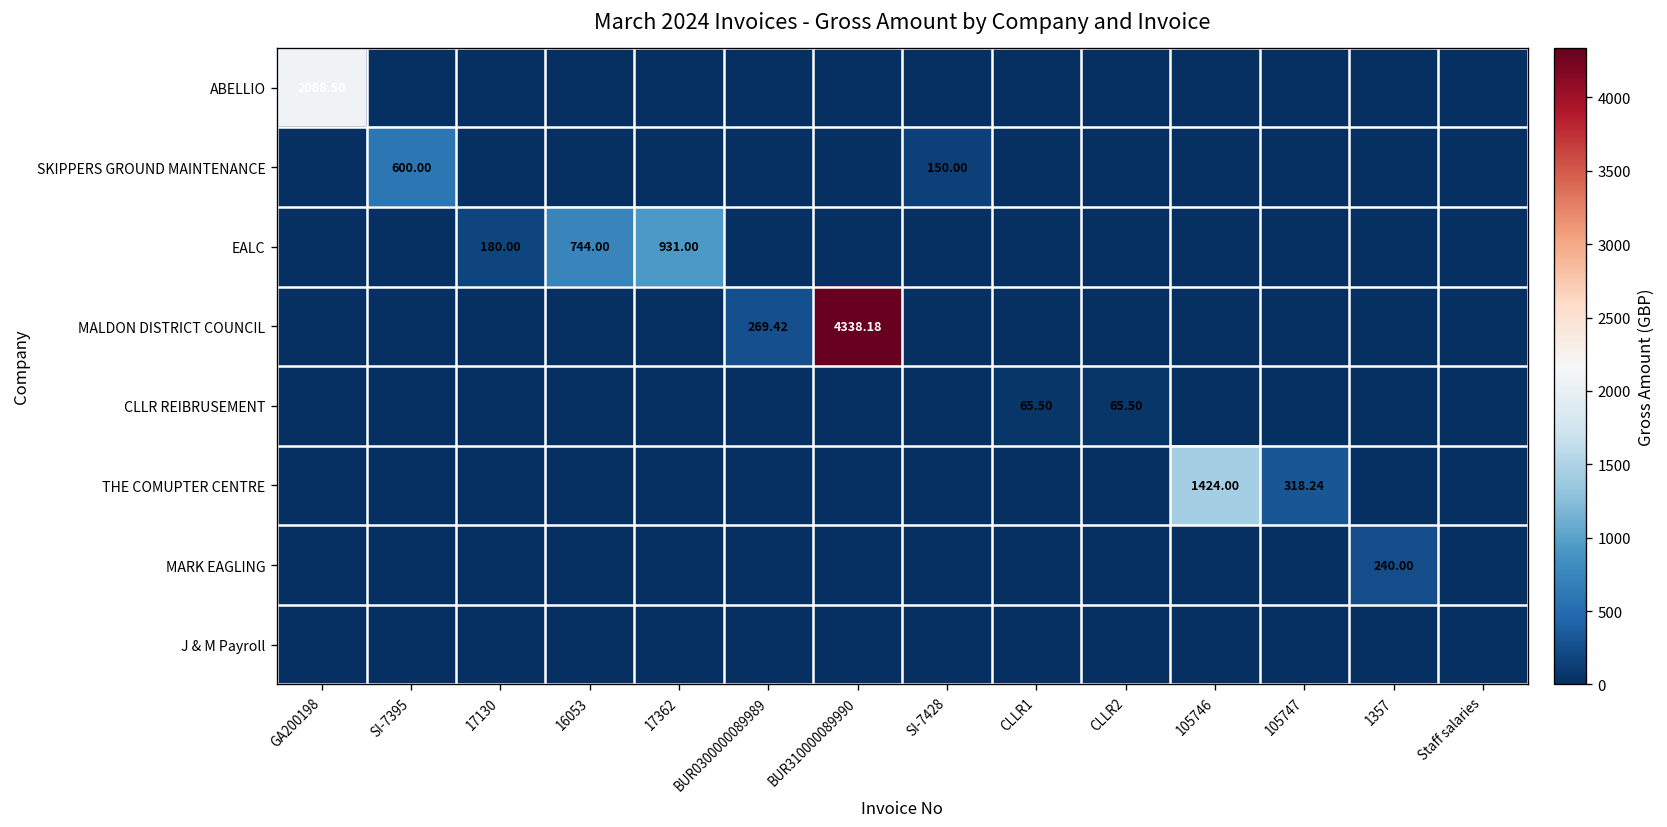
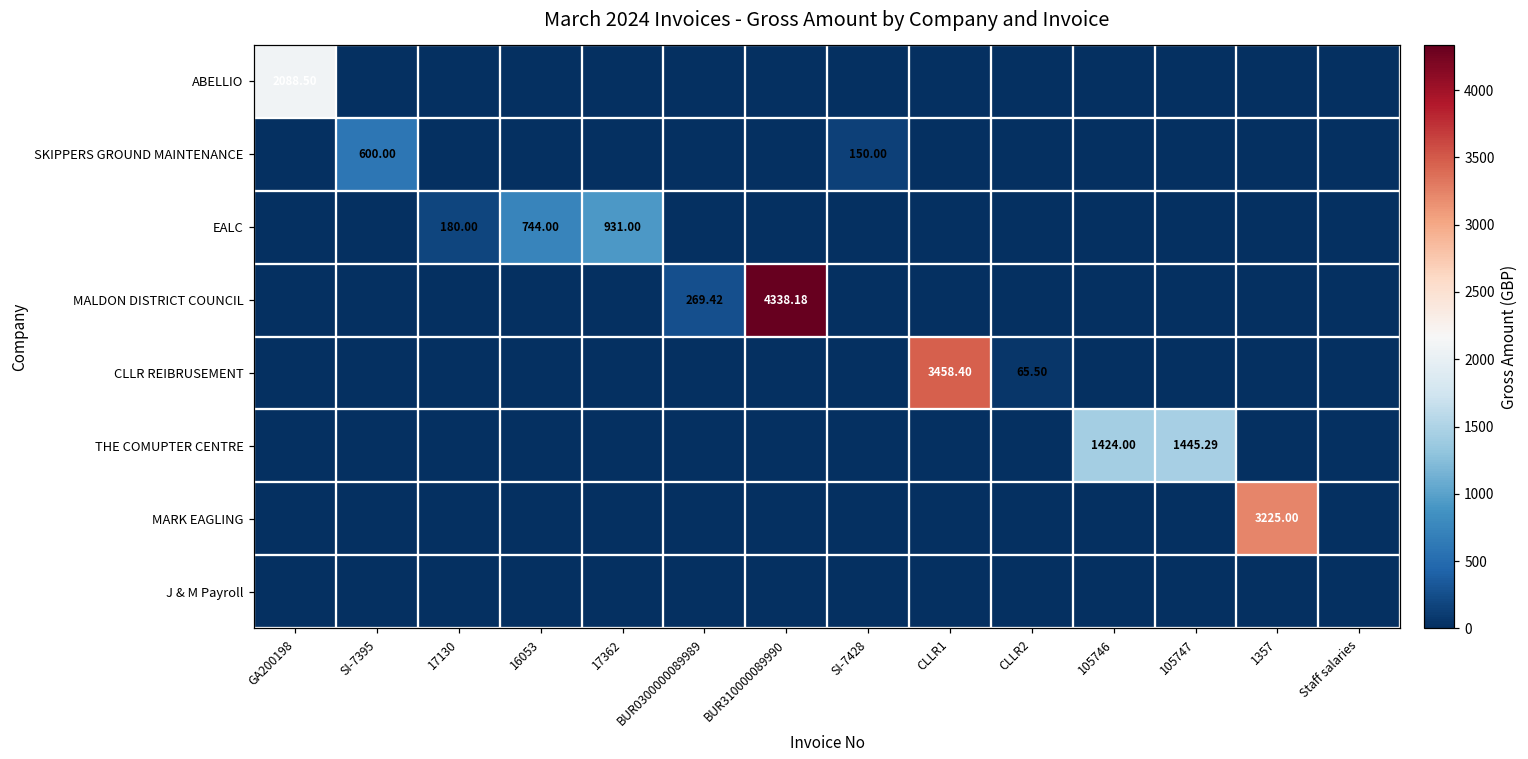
  {
    "SKIPPERS GROUND MAINTENANCE": {
      "SI-7395": 600.00,
      "SI-7428": 150.00
    },
    "EALC": {
      "17130": 180.00,
      "16053": 744.00,
      "17362": 931.00
    },
    "MALDON DISTRICT COUNCIL": {
      "BUR0300000089989": 269.42,
      "BUR310000089990": 4338.18
    },
    "CLLR REIBRUSEMENT": {
-     "CLLR1": 65.50,
+     "CLLR1": 3458.40,
      "CLLR2": 65.50
    },
    "THE COMUPTER CENTRE": {
      "105746": 1424.00,
-     "105747": 318.24
+     "105747": 1445.29
    },
    "MARK EAGLING": {
-     "1357": 240.00
+     "1357": 3225.00
    }
  }
